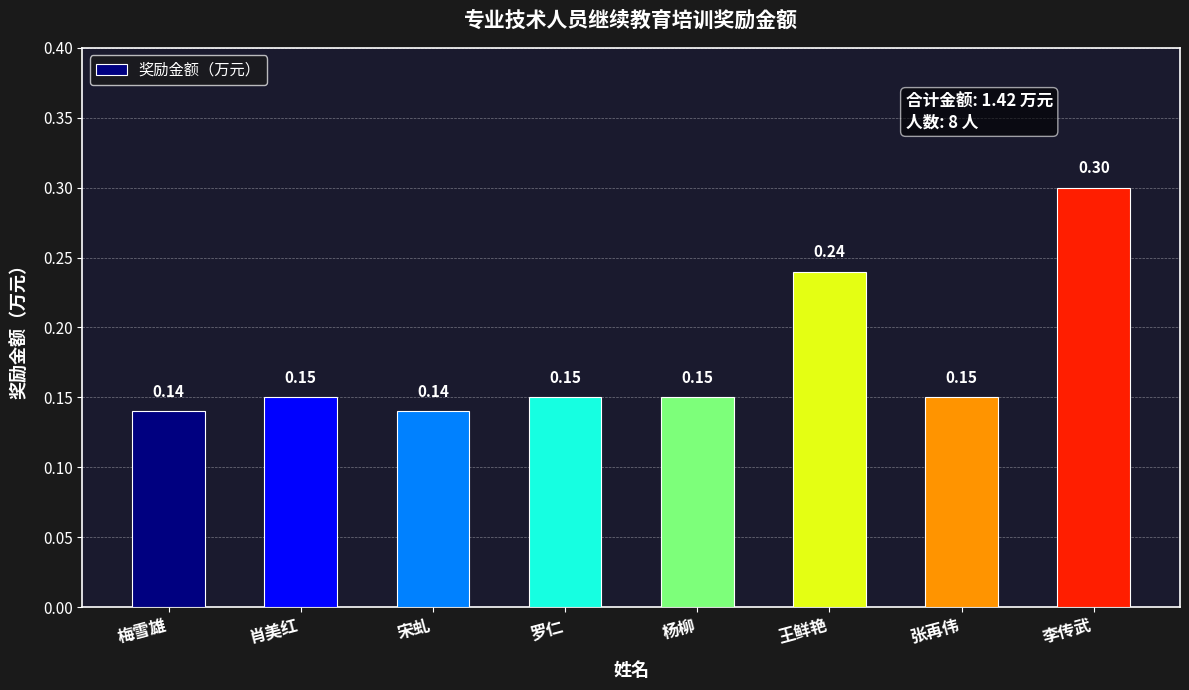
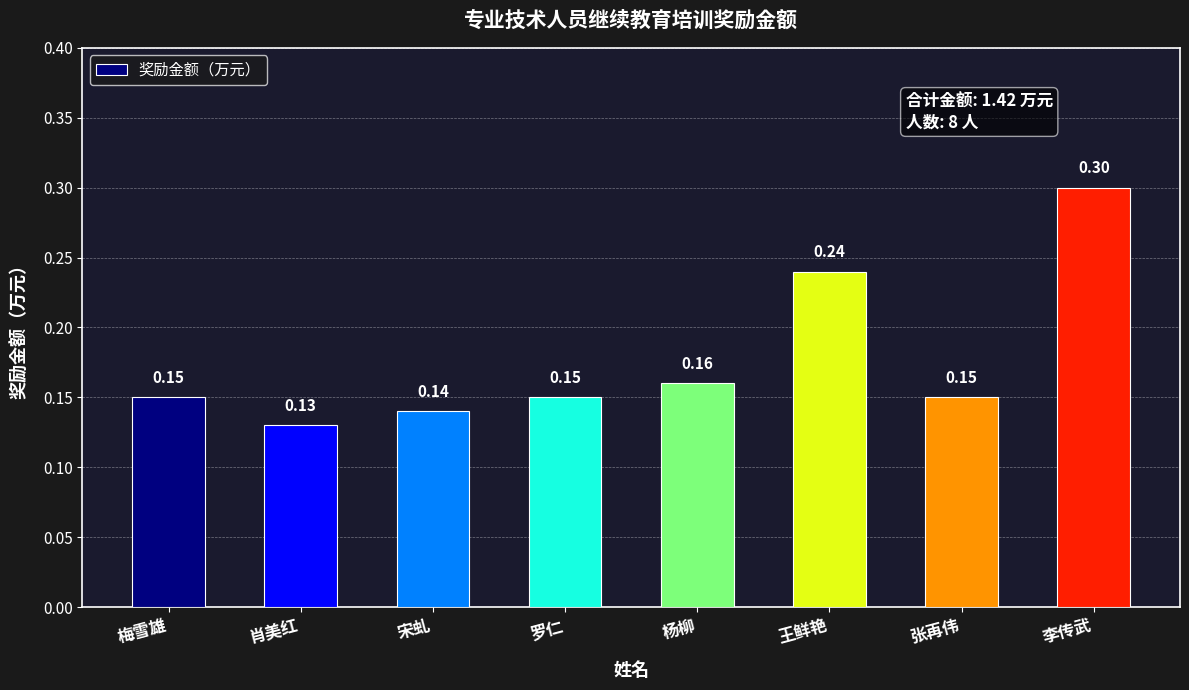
  {
-   "梅雪雄": 0.14,
-   "肖美红": 0.15,
+   "梅雪雄": 0.15,
+   "肖美红": 0.13,
    "宋虬": 0.14,
    "罗仁": 0.15,
-   "杨柳": 0.15,
+   "杨柳": 0.16,
    "王鲜艳": 0.24,
    "张再伟": 0.15,
    "李传武": 0.30
  }
